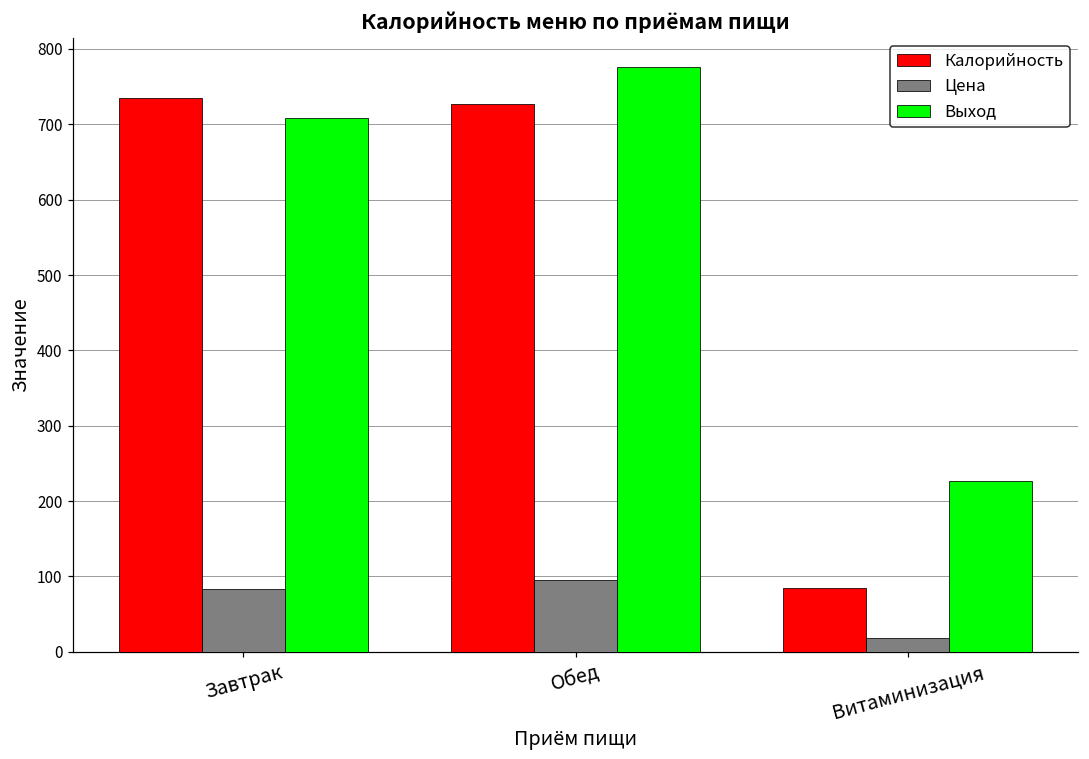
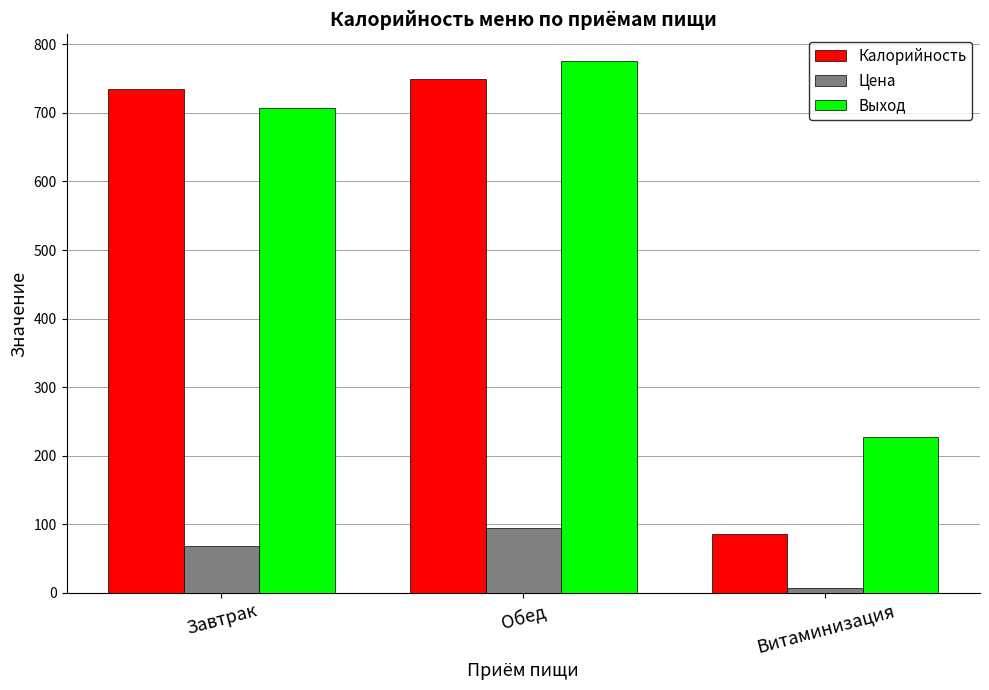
  {
    "Калорийность": {
      "Завтрак": 740,
-     "Обед": 730,
+     "Обед": 750,
      "Витаминизация": 90
    },
    "Цена": {
-     "Завтрак": 80,
+     "Завтрак": 70,
      "Обед": 90,
-     "Витаминизация": 20
+     "Витаминизация": 10
    },
    "Выход": {
      "Завтрак": 710,
      "Обед": 780,
      "Витаминизация": 230
    }
  }
